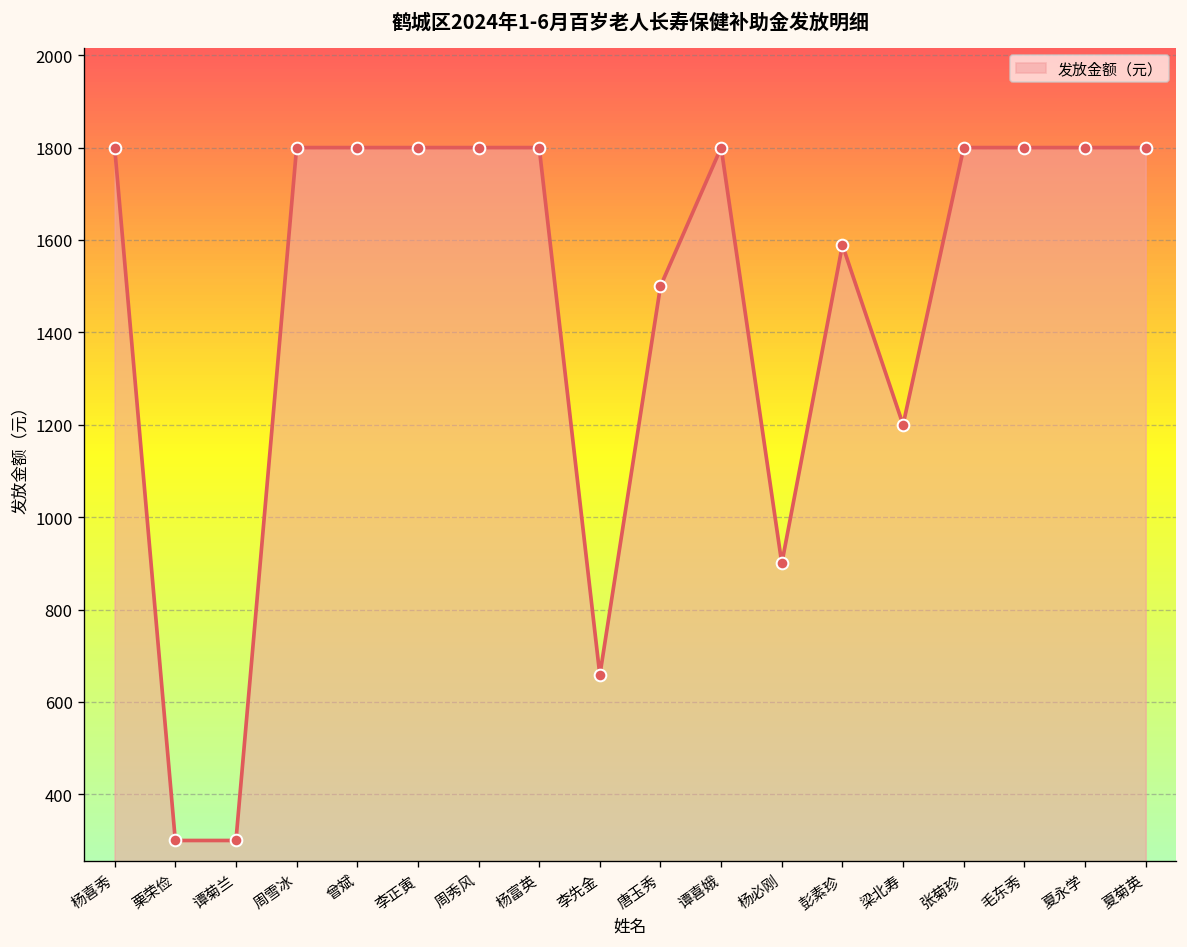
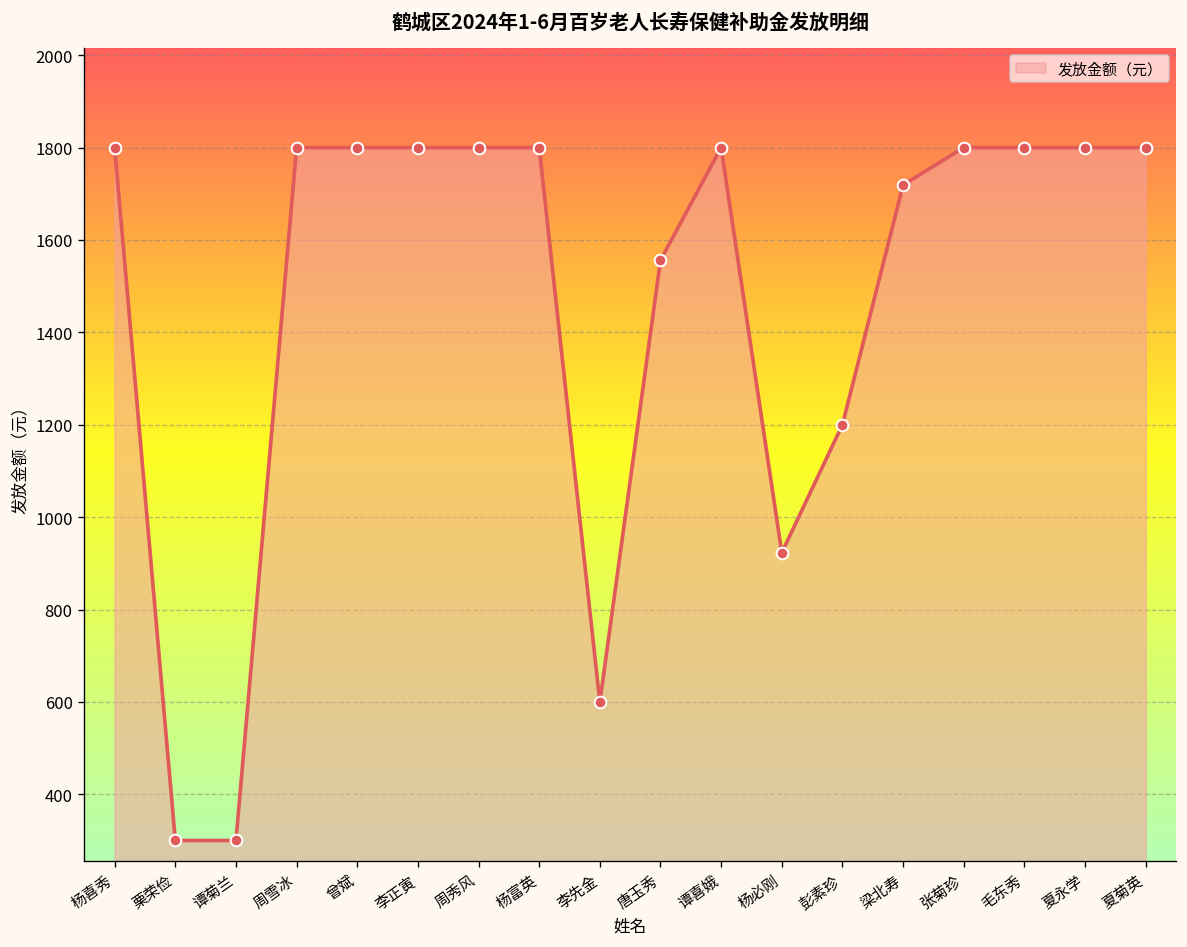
  {
    "杨喜秀": 1800,
    "栗荣俭": 300,
    "谭菊兰": 300,
    "周雪冰": 1800,
    "曾斌": 1800,
    "李正寅": 1800,
    "周秀风": 1800,
    "杨富英": 1800,
-   "李先金": 660,
-   "唐玉秀": 1500,
+   "李先金": 600,
+   "唐玉秀": 1560,
    "谭喜娥": 1800,
-   "杨必刚": 900,
-   "彭素珍": 1590,
-   "梁北寿": 1200,
+   "杨必刚": 920,
+   "彭素珍": 1200,
+   "梁北寿": 1720,
    "张菊珍": 1800,
    "毛东秀": 1800,
    "夏永学": 1800,
    "夏菊英": 1800
  }
